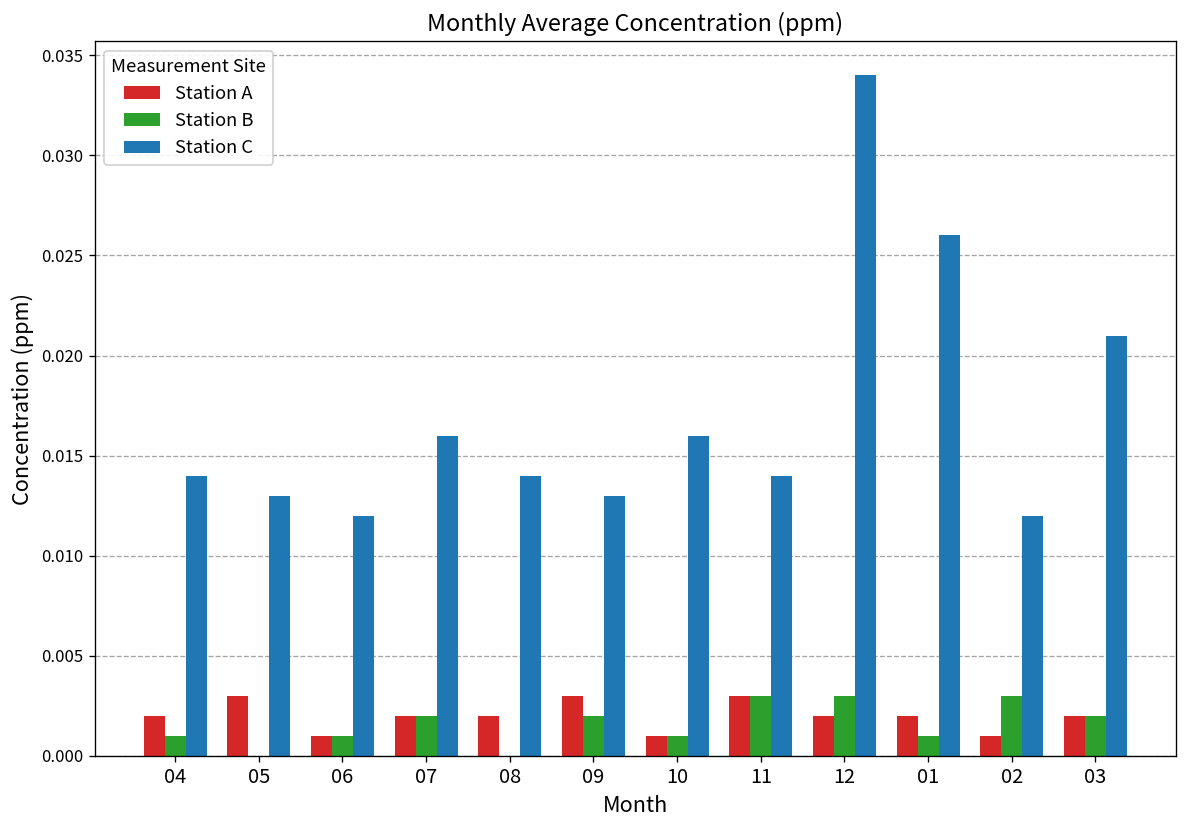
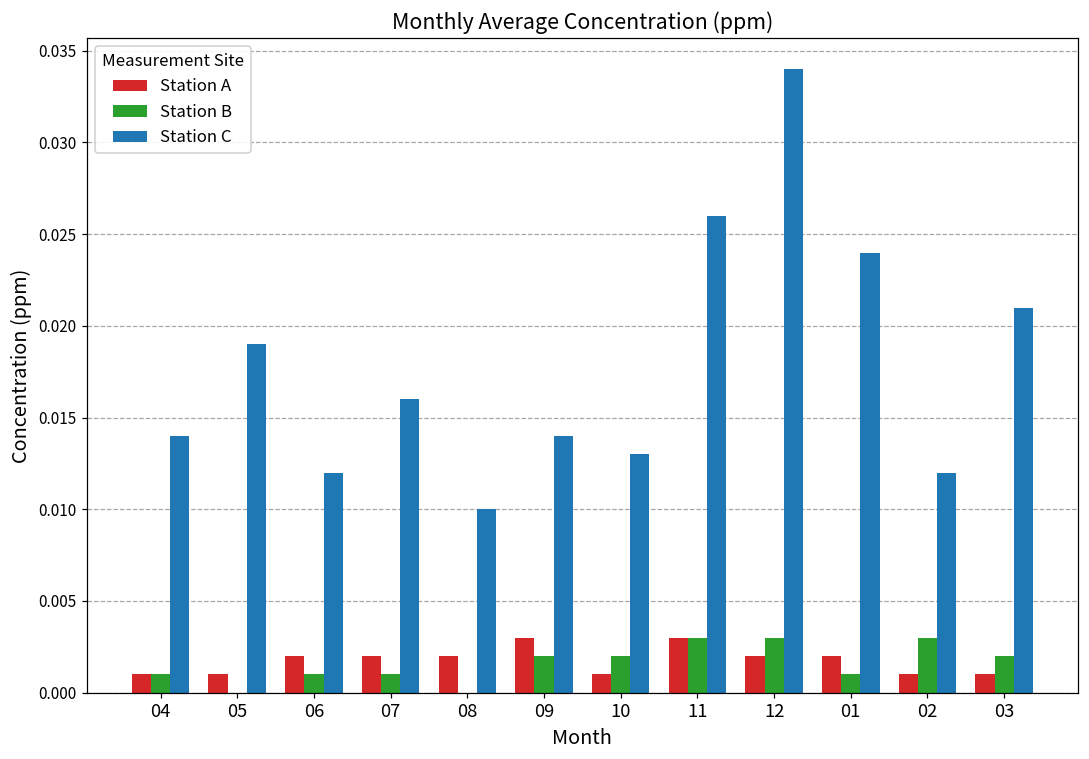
  {
    "Station A": {
-     "04": 0.002,
-     "05": 0.003,
-     "06": 0.001,
+     "04": 0.001,
+     "05": 0.001,
+     "06": 0.002,
      "07": 0.002,
      "08": 0.002,
      "09": 0.003,
      "10": 0.001,
      "11": 0.003,
      "12": 0.002,
      "01": 0.002,
      "02": 0.001,
-     "03": 0.002
+     "03": 0.001
    },
    "Station B": {
      "04": 0.001,
      "05": 0.000,
      "06": 0.001,
-     "07": 0.002,
+     "07": 0.001,
      "08": 0.000,
      "09": 0.002,
-     "10": 0.001,
+     "10": 0.002,
      "11": 0.003,
      "12": 0.003,
      "01": 0.001,
      "02": 0.003,
      "03": 0.002
    },
    "Station C": {
      "04": 0.014,
-     "05": 0.013,
+     "05": 0.019,
      "06": 0.012,
      "07": 0.016,
-     "08": 0.014,
-     "09": 0.013,
-     "10": 0.016,
-     "11": 0.014,
+     "08": 0.010,
+     "09": 0.014,
+     "10": 0.013,
+     "11": 0.026,
      "12": 0.034,
-     "01": 0.026,
+     "01": 0.024,
      "02": 0.012,
      "03": 0.021
    }
  }
